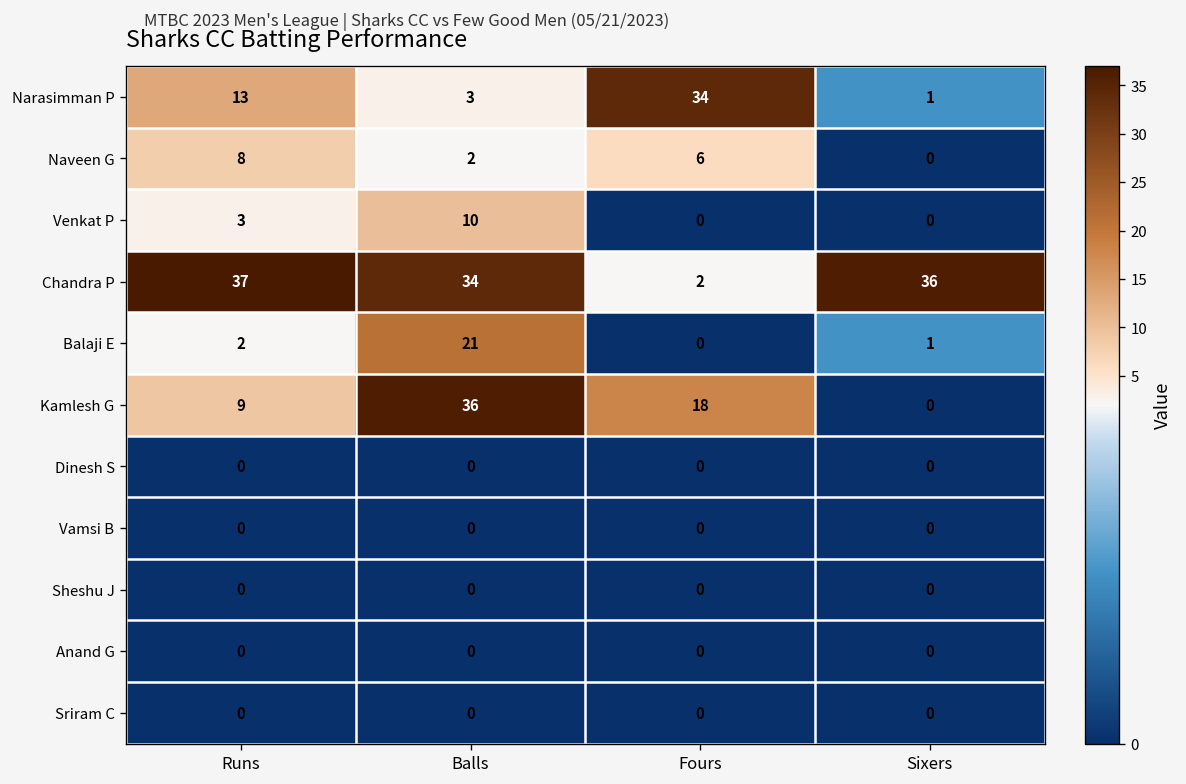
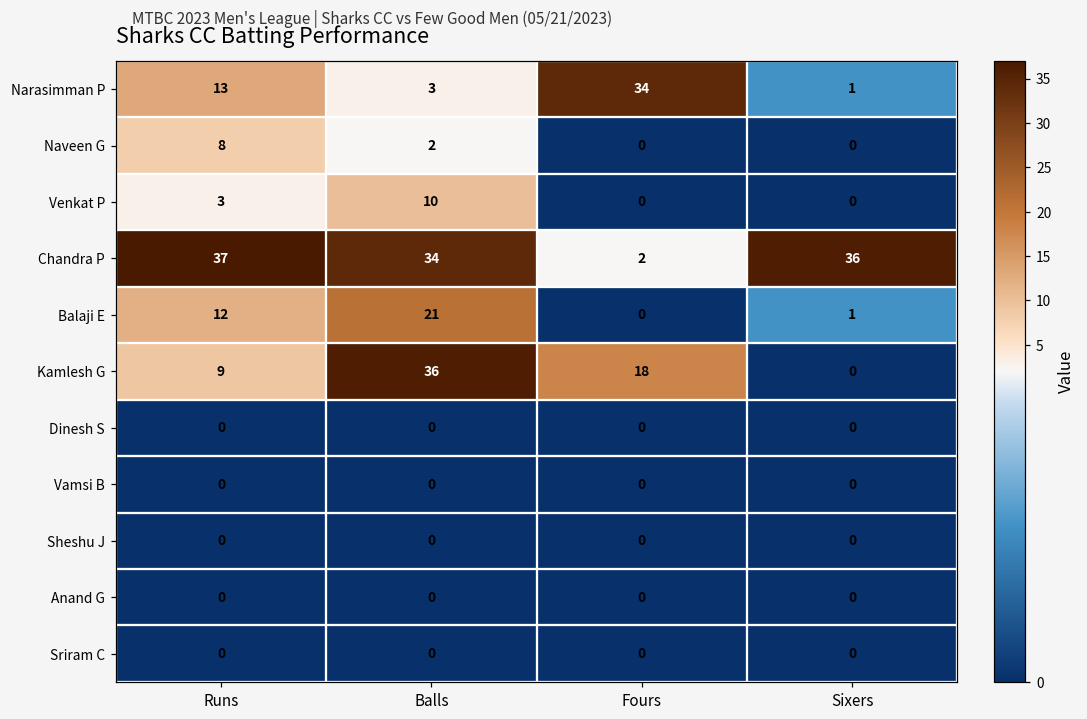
  {
    "Narasimman P": {
      "Runs": 13,
      "Balls": 3,
      "Fours": 34,
      "Sixers": 1
    },
    "Naveen G": {
      "Runs": 8,
      "Balls": 2,
-     "Fours": 6,
+     "Fours": 0,
      "Sixers": 0
    },
    "Venkat P": {
      "Runs": 3,
      "Balls": 10,
      "Fours": 0,
      "Sixers": 0
    },
    "Chandra P": {
      "Runs": 37,
      "Balls": 34,
      "Fours": 2,
      "Sixers": 36
    },
    "Balaji E": {
-     "Runs": 2,
+     "Runs": 12,
      "Balls": 21,
      "Fours": 0,
      "Sixers": 1
    },
    "Kamlesh G": {
      "Runs": 9,
      "Balls": 36,
      "Fours": 18,
      "Sixers": 0
    },
    "Dinesh S": {
      "Runs": 0,
      "Balls": 0,
      "Fours": 0,
      "Sixers": 0
    },
    "Vamsi B": {
      "Runs": 0,
      "Balls": 0,
      "Fours": 0,
      "Sixers": 0
    },
    "Sheshu J": {
      "Runs": 0,
      "Balls": 0,
      "Fours": 0,
      "Sixers": 0
    },
    "Anand G": {
      "Runs": 0,
      "Balls": 0,
      "Fours": 0,
      "Sixers": 0
    },
    "Sriram C": {
      "Runs": 0,
      "Balls": 0,
      "Fours": 0,
      "Sixers": 0
    }
  }
